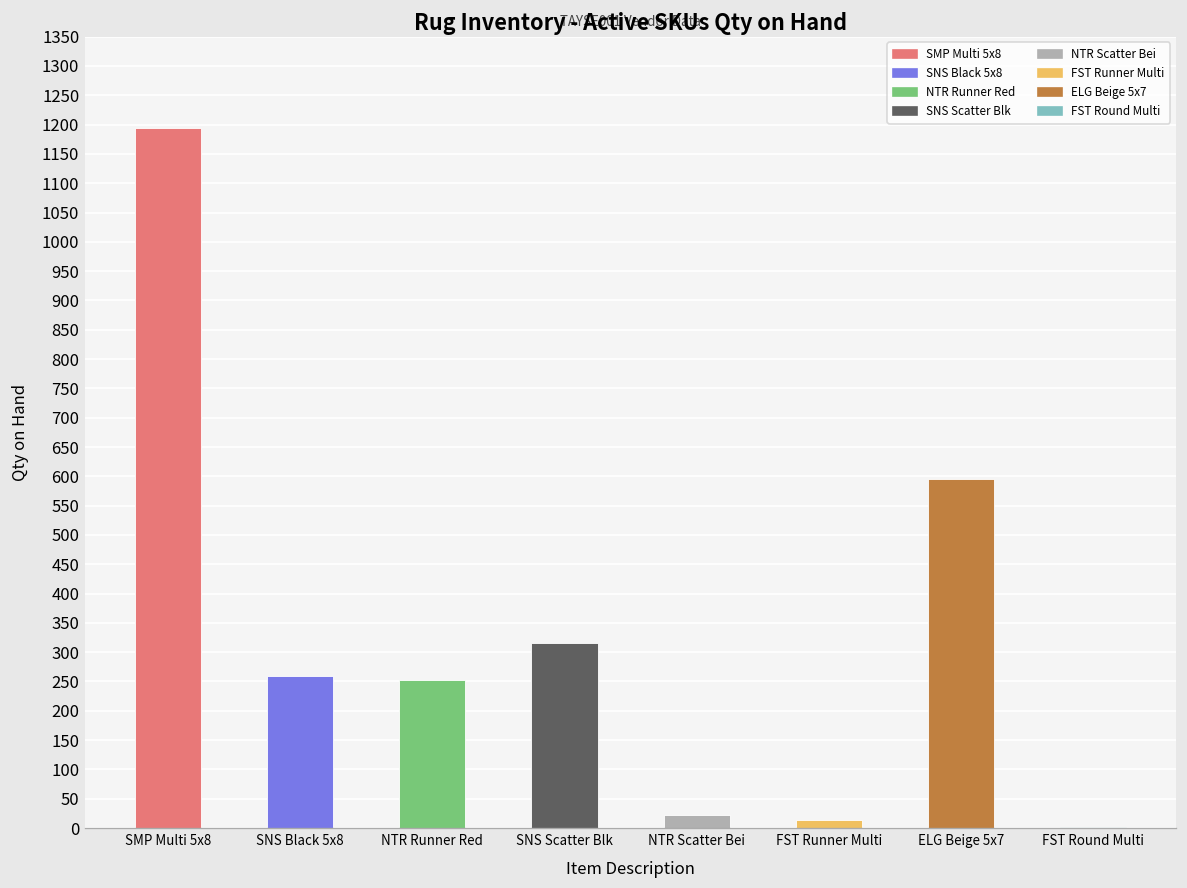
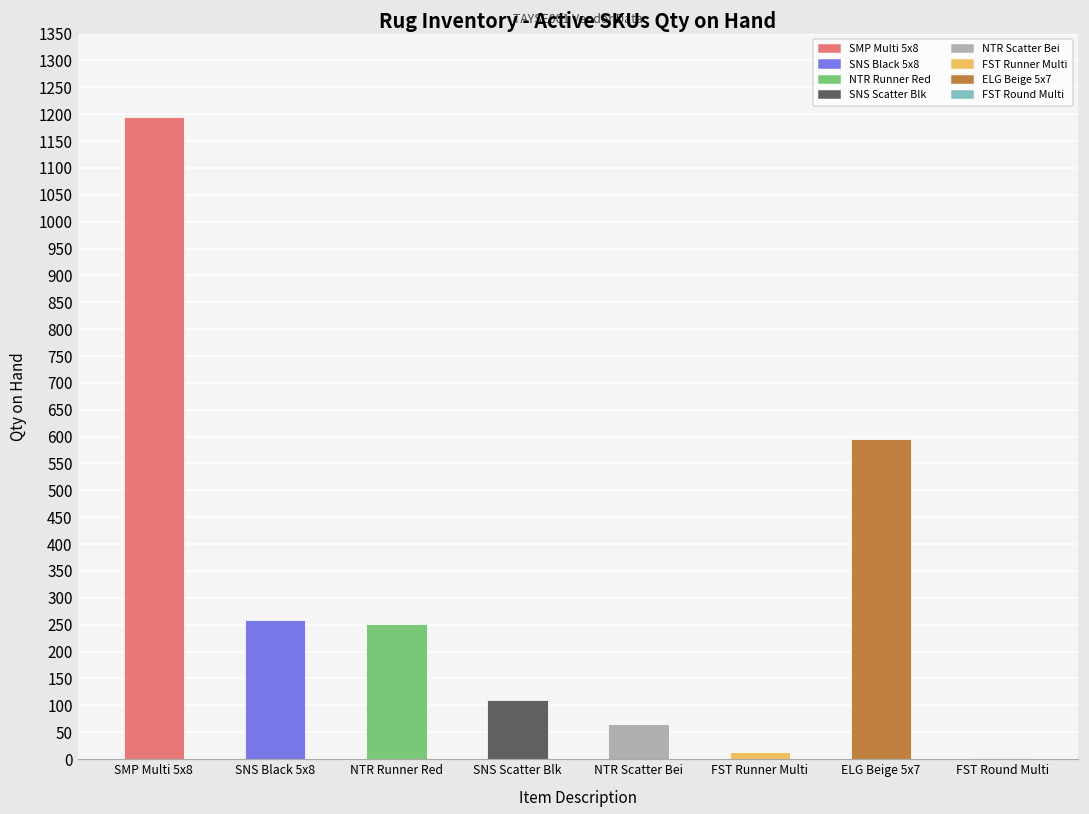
  {
    "SMP Multi 5x8": 1190,
    "SNS Black 5x8": 260,
    "NTR Runner Red": 250,
-   "SNS Scatter Blk": 320,
-   "NTR Scatter Bei": 20,
+   "SNS Scatter Blk": 110,
+   "NTR Scatter Bei": 70,
    "FST Runner Multi": 10,
    "ELG Beige 5x7": 600
  }
